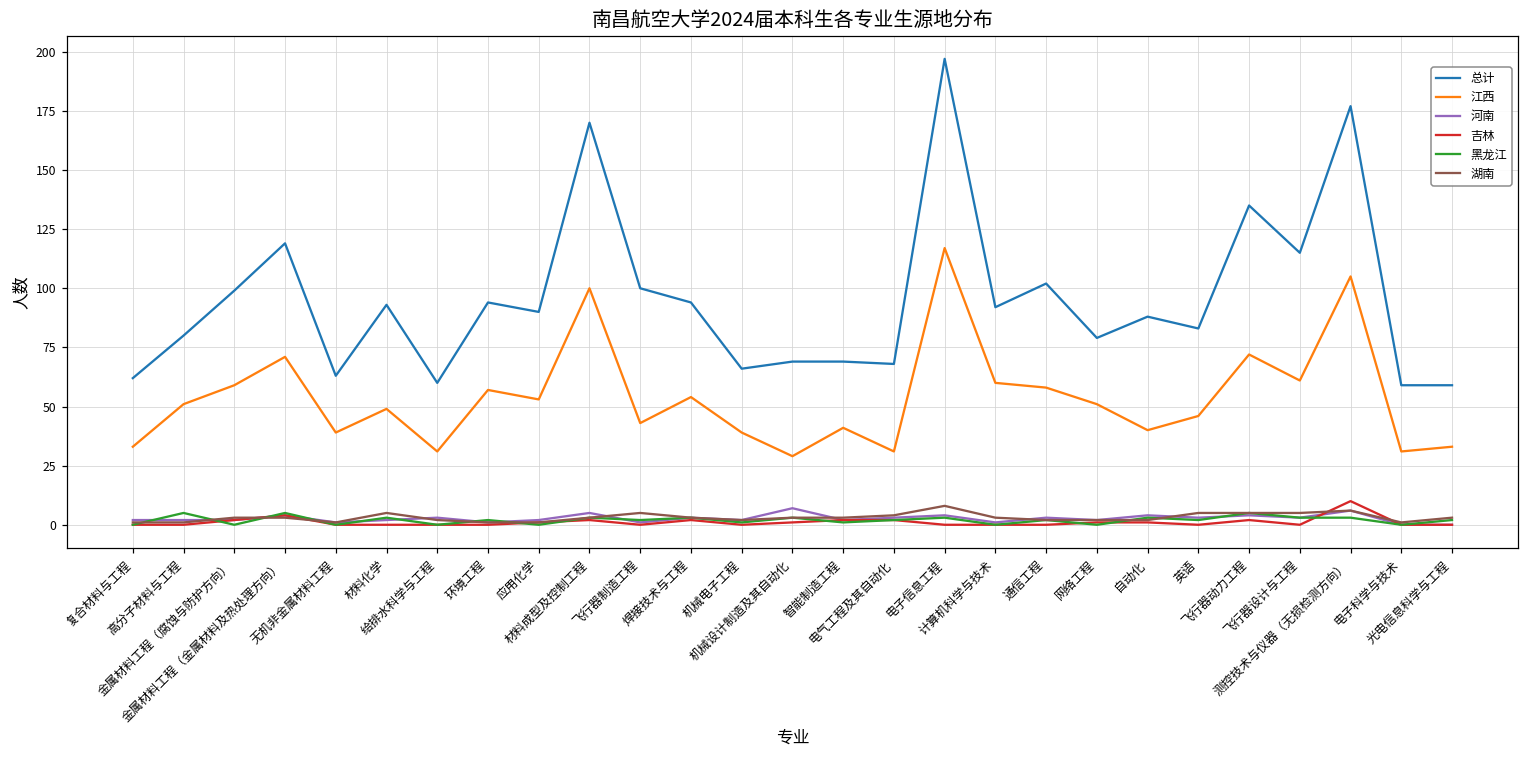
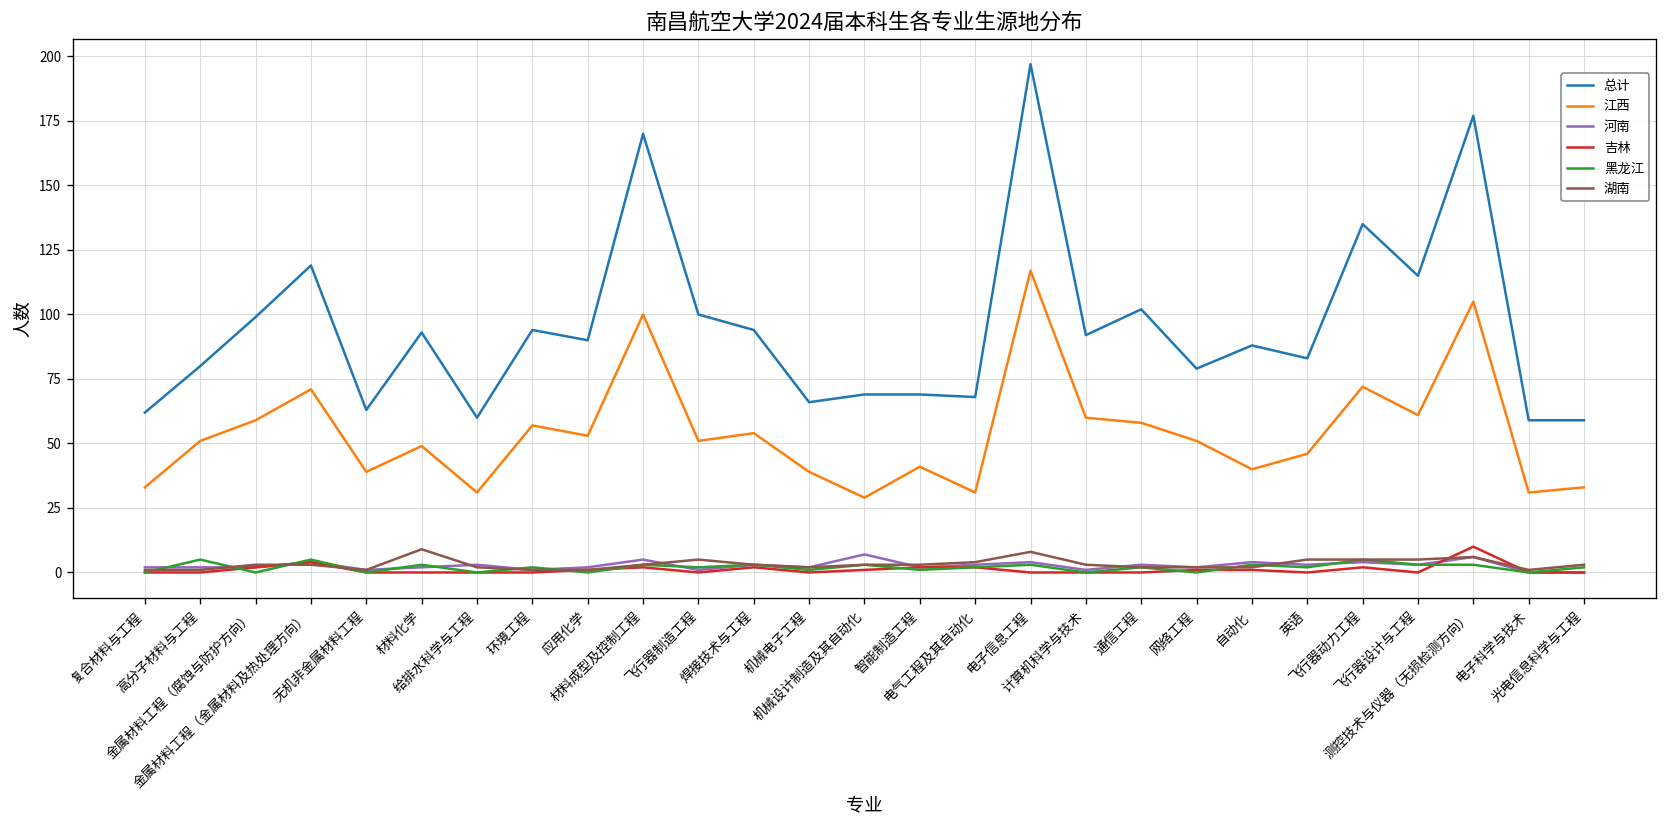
  {
    "总计": {
      "复合材料与工程": 62,
      "高分子材料与工程": 80,
      "金属材料工程（腐蚀与防护方向）": 99,
      "金属材料工程（金属材料及热处理方向）": 119,
      "无机非金属材料工程": 63,
      "材料化学": 93,
      "给排水科学与工程": 60,
      "环境工程": 94,
      "应用化学": 90,
      "材料成型及控制工程": 170,
      "飞行器制造工程": 100,
      "焊接技术与工程": 94,
      "机械电子工程": 66,
      "机械设计制造及其自动化": 69,
      "智能制造工程": 69,
      "电气工程及其自动化": 68,
      "电子信息工程": 197,
      "计算机科学与技术": 92,
      "通信工程": 102,
      "网络工程": 79,
      "自动化": 88,
      "英语": 83,
      "飞行器动力工程": 135,
      "飞行器设计与工程": 115,
      "测控技术与仪器（无损检测方向）": 177,
      "电子科学与技术": 59,
      "光电信息科学与工程": 59
    },
    "江西": {
      "复合材料与工程": 33,
      "高分子材料与工程": 51,
      "金属材料工程（腐蚀与防护方向）": 59,
      "金属材料工程（金属材料及热处理方向）": 71,
      "无机非金属材料工程": 39,
      "材料化学": 49,
      "给排水科学与工程": 31,
      "环境工程": 57,
      "应用化学": 53,
      "材料成型及控制工程": 100,
-     "飞行器制造工程": 43,
+     "飞行器制造工程": 51,
      "焊接技术与工程": 54,
      "机械电子工程": 39,
      "机械设计制造及其自动化": 29,
      "智能制造工程": 41,
      "电气工程及其自动化": 31,
      "电子信息工程": 117,
      "计算机科学与技术": 60,
      "通信工程": 58,
      "网络工程": 51,
      "自动化": 40,
      "英语": 46,
      "飞行器动力工程": 72,
      "飞行器设计与工程": 61,
      "测控技术与仪器（无损检测方向）": 105,
      "电子科学与技术": 31,
      "光电信息科学与工程": 33
    },
    "河南": {
      "材料成型及控制工程": 5,
      "机械设计制造及其自动化": 7
    },
    "吉林": {
      "材料化学": 0,
      "机械设计制造及其自动化": 1,
      "电子信息工程": 0,
      "通信工程": 0,
      "英语": 0,
      "飞行器动力工程": 2,
      "飞行器设计与工程": 0,
      "测控技术与仪器（无损检测方向）": 10
    },
    "黑龙江": {
      "高分子材料与工程": 5,
      "金属材料工程（腐蚀与防护方向）": 0,
      "测控技术与仪器（无损检测方向）": 3
    },
    "湖南": {
-     "材料化学": 5,
+     "材料化学": 9,
      "飞行器制造工程": 5,
      "电子信息工程": 8,
      "计算机科学与技术": 3,
      "英语": 5,
      "飞行器设计与工程": 5
    }
  }
